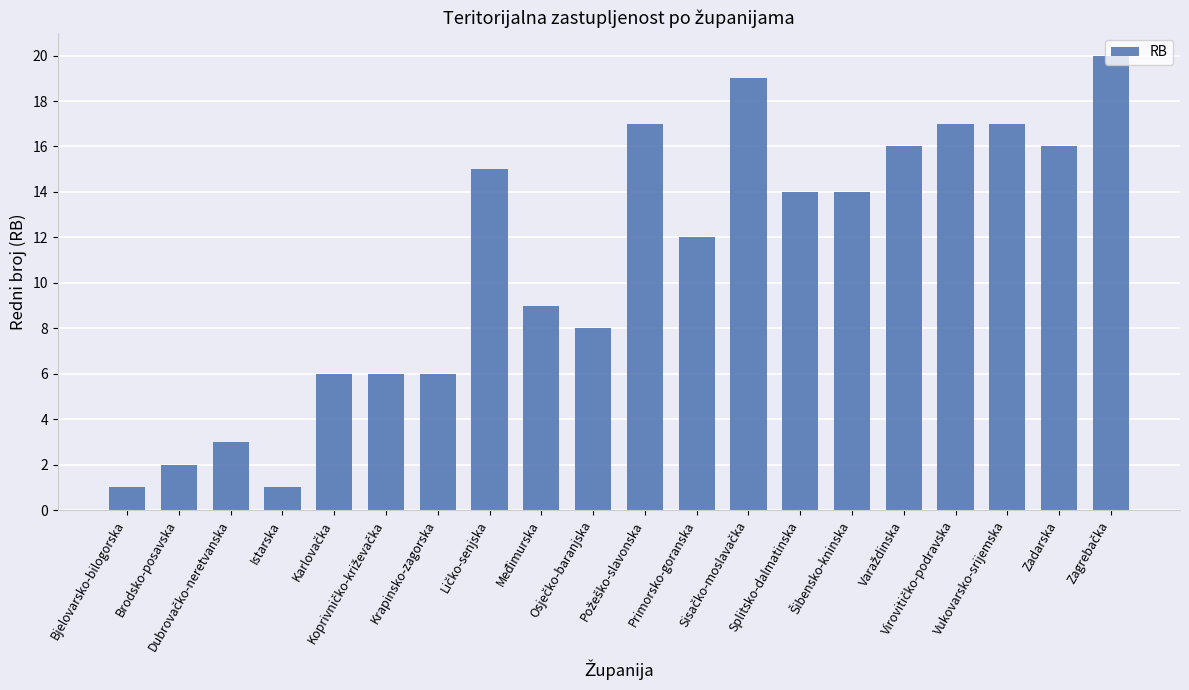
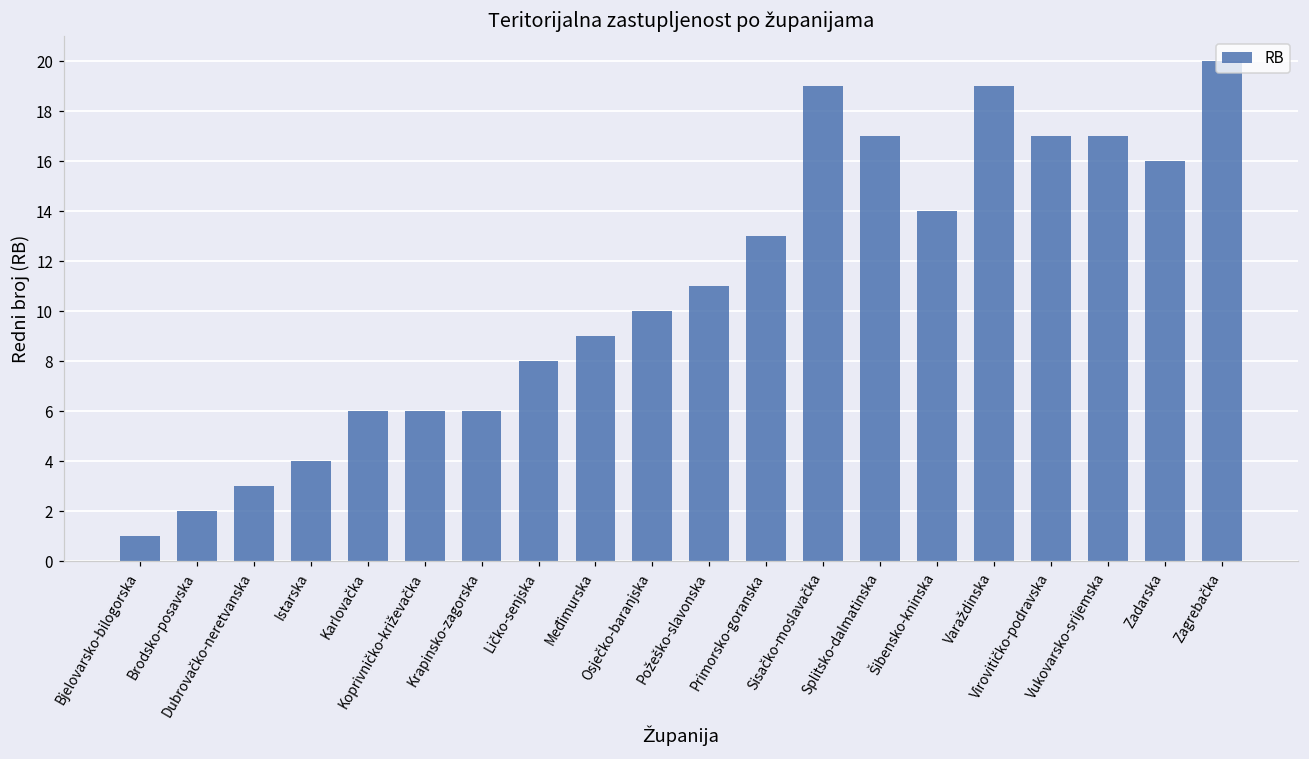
  {
    "Bjelovarsko-bilogorska": 1,
    "Brodsko-posavska": 2,
    "Dubrovačko-neretvanska": 3,
-   "Istarska": 1,
+   "Istarska": 4,
    "Karlovačka": 6,
    "Koprivničko-križevačka": 6,
    "Krapinsko-zagorska": 6,
-   "Ličko-senjska": 15,
+   "Ličko-senjska": 8,
    "Međimurska": 9,
-   "Osječko-baranjska": 8,
-   "Požeško-slavonska": 17,
-   "Primorsko-goranska": 12,
+   "Osječko-baranjska": 10,
+   "Požeško-slavonska": 11,
+   "Primorsko-goranska": 13,
    "Sisačko-moslavačka": 19,
-   "Splitsko-dalmatinska": 14,
+   "Splitsko-dalmatinska": 17,
    "Šibensko-kninska": 14,
-   "Varaždinska": 16,
+   "Varaždinska": 19,
    "Virovitičko-podravska": 17,
    "Vukovarsko-srijemska": 17,
    "Zadarska": 16
  }
